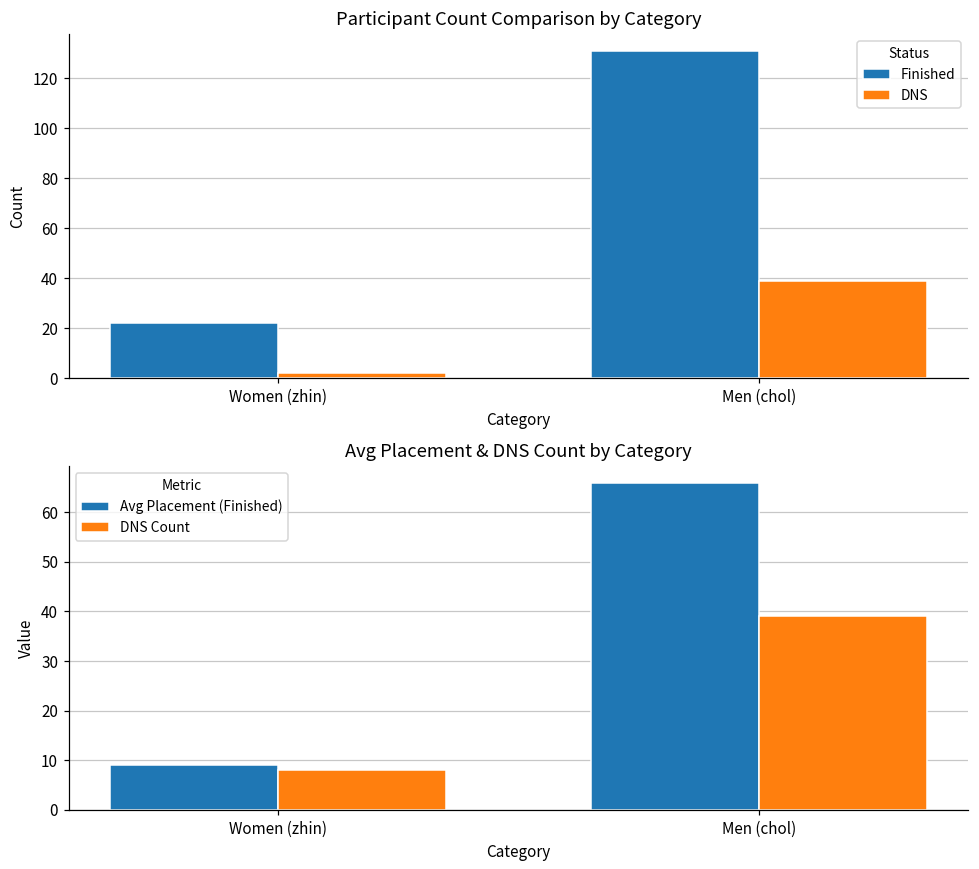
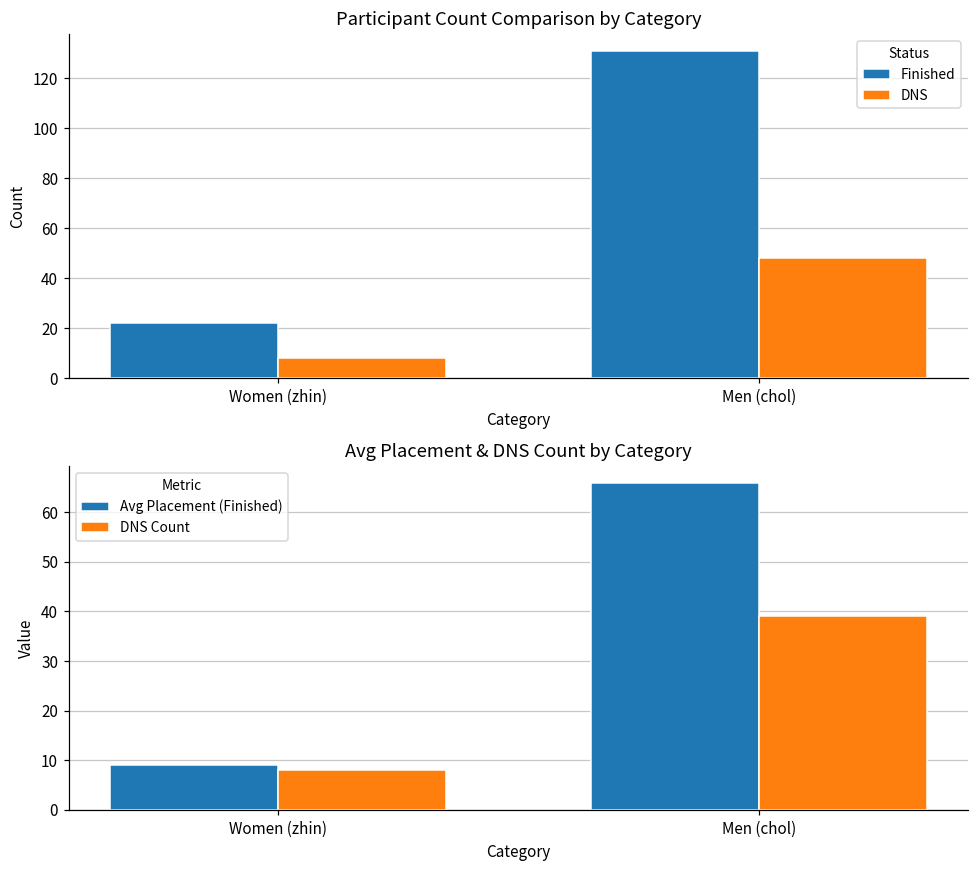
  {
    "Participant Count Comparison by Category": {
      "Finished": {
        "Women (zhin)": 22,
        "Men (chol)": 131
      },
      "DNS": {
-       "Women (zhin)": 2,
-       "Men (chol)": 39
+       "Women (zhin)": 8,
+       "Men (chol)": 48
      }
    },
    "Avg Placement & DNS Count by Category": {
      "Avg Placement (Finished)": {
        "Women (zhin)": 9,
        "Men (chol)": 66
      },
      "DNS Count": {
        "Women (zhin)": 8,
        "Men (chol)": 39
      }
    }
  }
